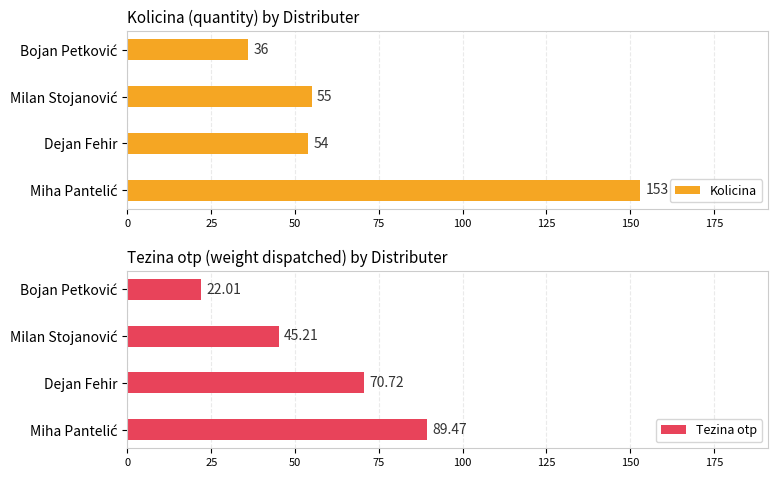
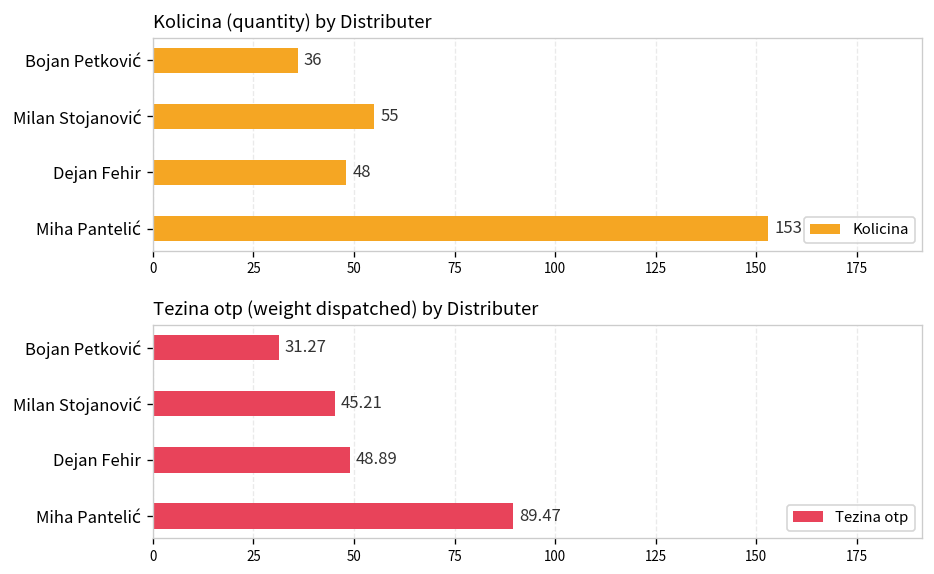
  {
    "Kolicina (quantity) by Distributer": {
      "Bojan Petković": 36,
      "Milan Stojanović": 55,
-     "Dejan Fehir": 54,
+     "Dejan Fehir": 48,
      "Miha Pantelić": 153
    },
    "Tezina otp (weight dispatched) by Distributer": {
-     "Bojan Petković": 22.01,
+     "Bojan Petković": 31.27,
      "Milan Stojanović": 45.21,
-     "Dejan Fehir": 70.72,
+     "Dejan Fehir": 48.89,
      "Miha Pantelić": 89.47
    }
  }
